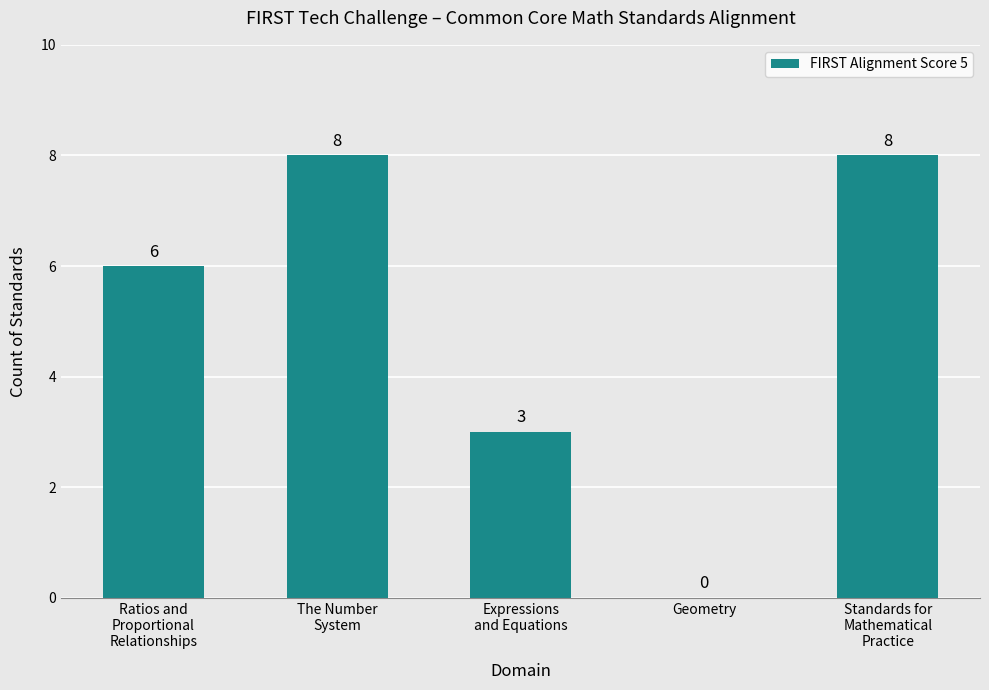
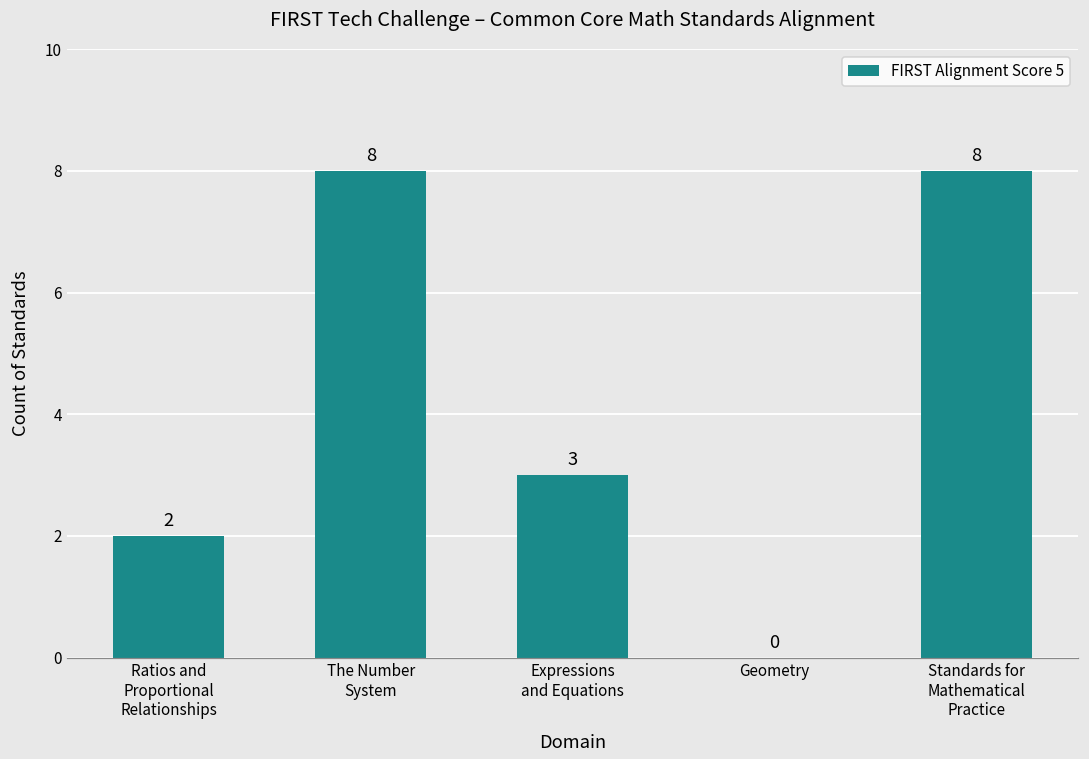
  {
-   "Ratios and Proportional Relationships": 6,
+   "Ratios and Proportional Relationships": 2,
    "The Number System": 8,
    "Expressions and Equations": 3,
    "Geometry": 0,
    "Standards for Mathematical Practice": 8
  }
